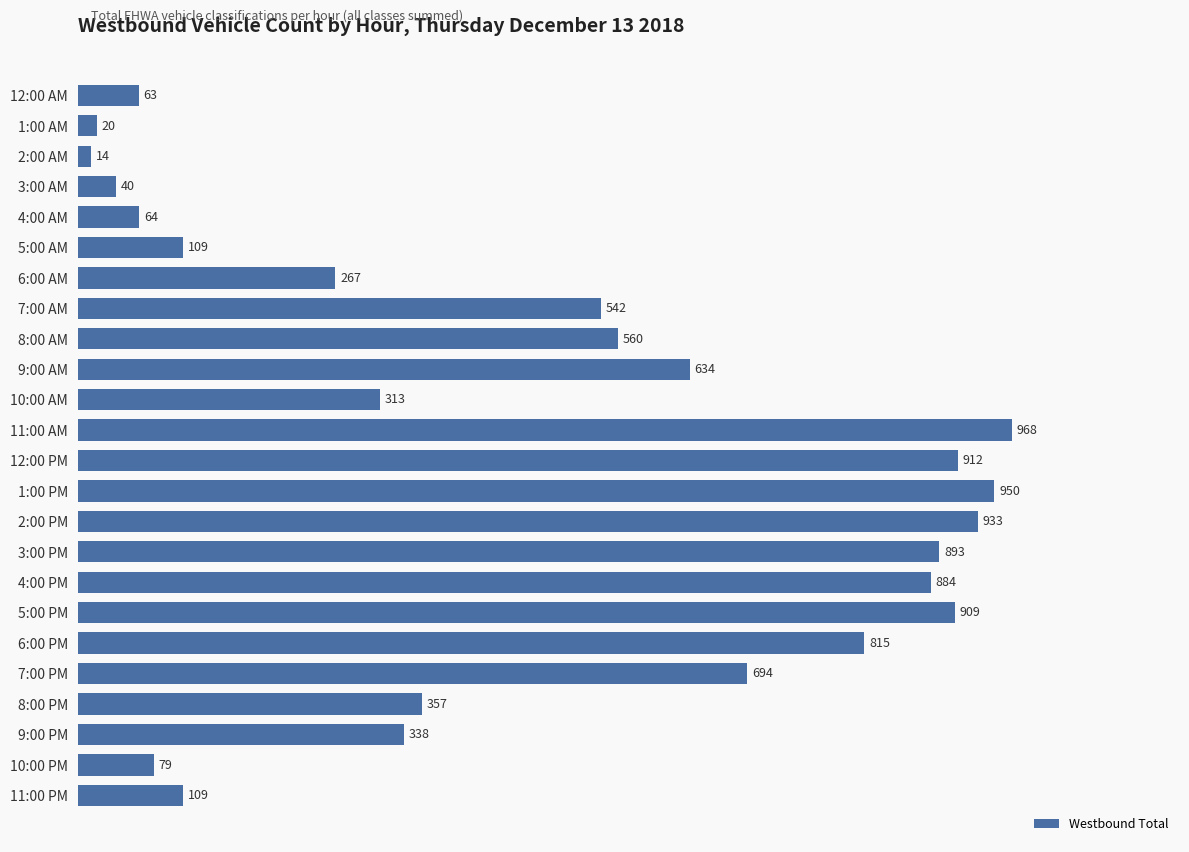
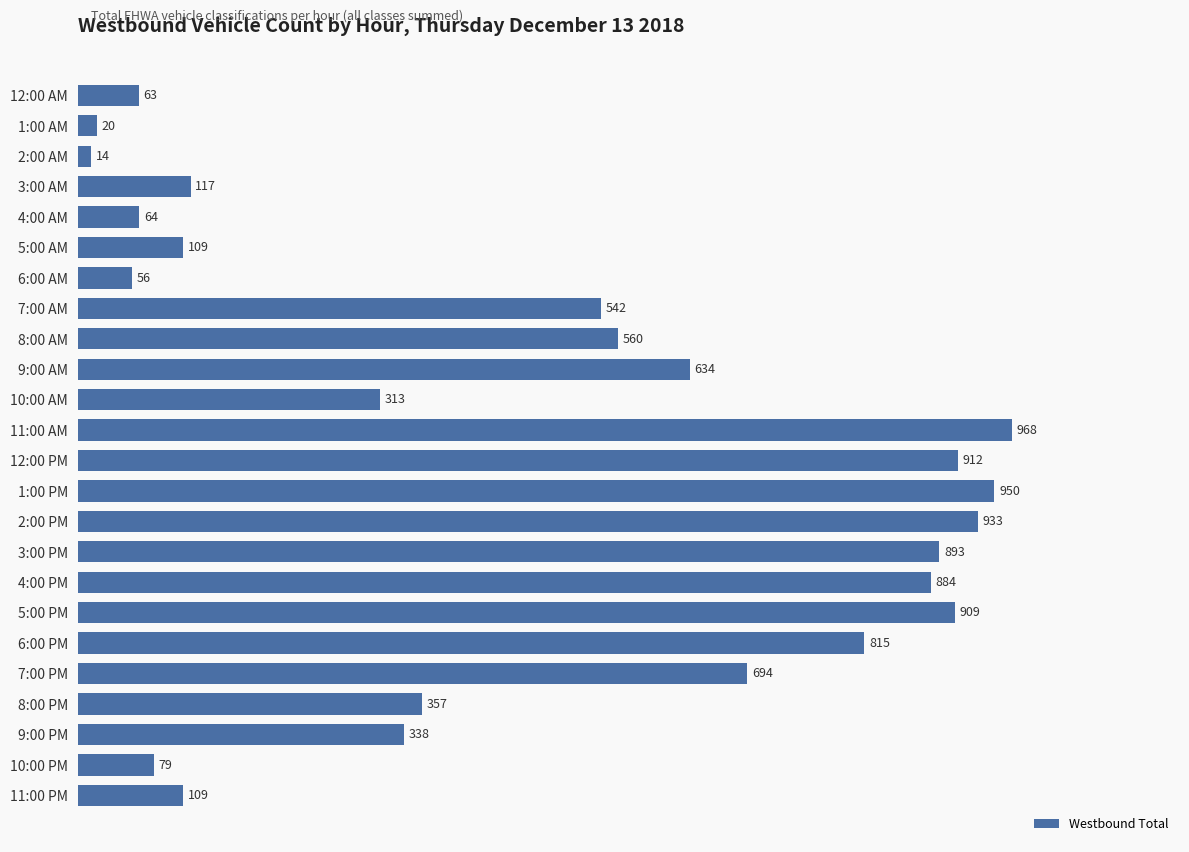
  {
    "12:00 AM": 63,
    "1:00 AM": 20,
    "2:00 AM": 14,
-   "3:00 AM": 40,
+   "3:00 AM": 117,
    "4:00 AM": 64,
    "5:00 AM": 109,
-   "6:00 AM": 267,
+   "6:00 AM": 56,
    "7:00 AM": 542,
    "8:00 AM": 560,
    "9:00 AM": 634,
    "10:00 AM": 313,
    "11:00 AM": 968,
    "12:00 PM": 912,
    "1:00 PM": 950,
    "2:00 PM": 933,
    "3:00 PM": 893,
    "4:00 PM": 884,
    "5:00 PM": 909,
    "6:00 PM": 815,
    "7:00 PM": 694,
    "8:00 PM": 357,
    "9:00 PM": 338,
    "10:00 PM": 79,
    "11:00 PM": 109
  }
